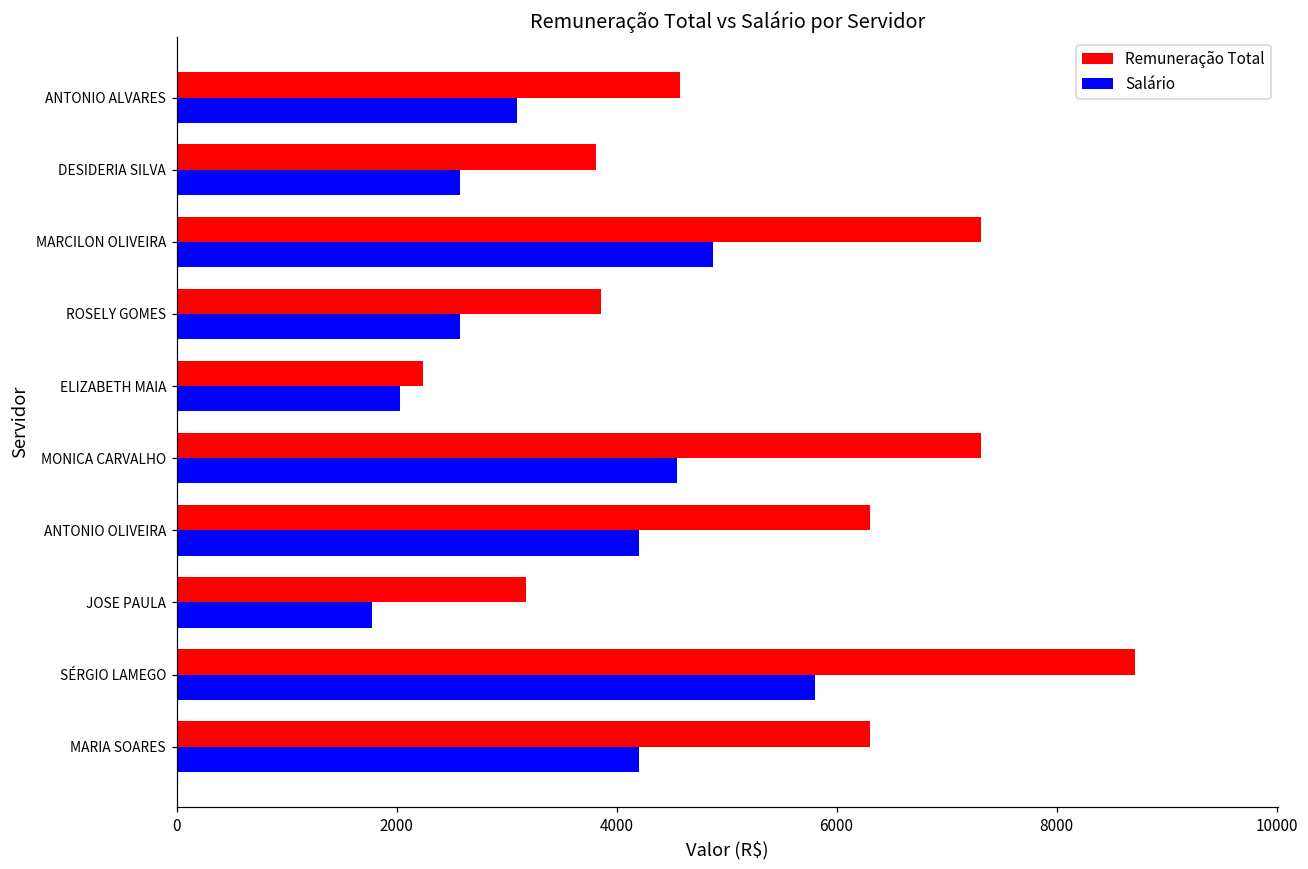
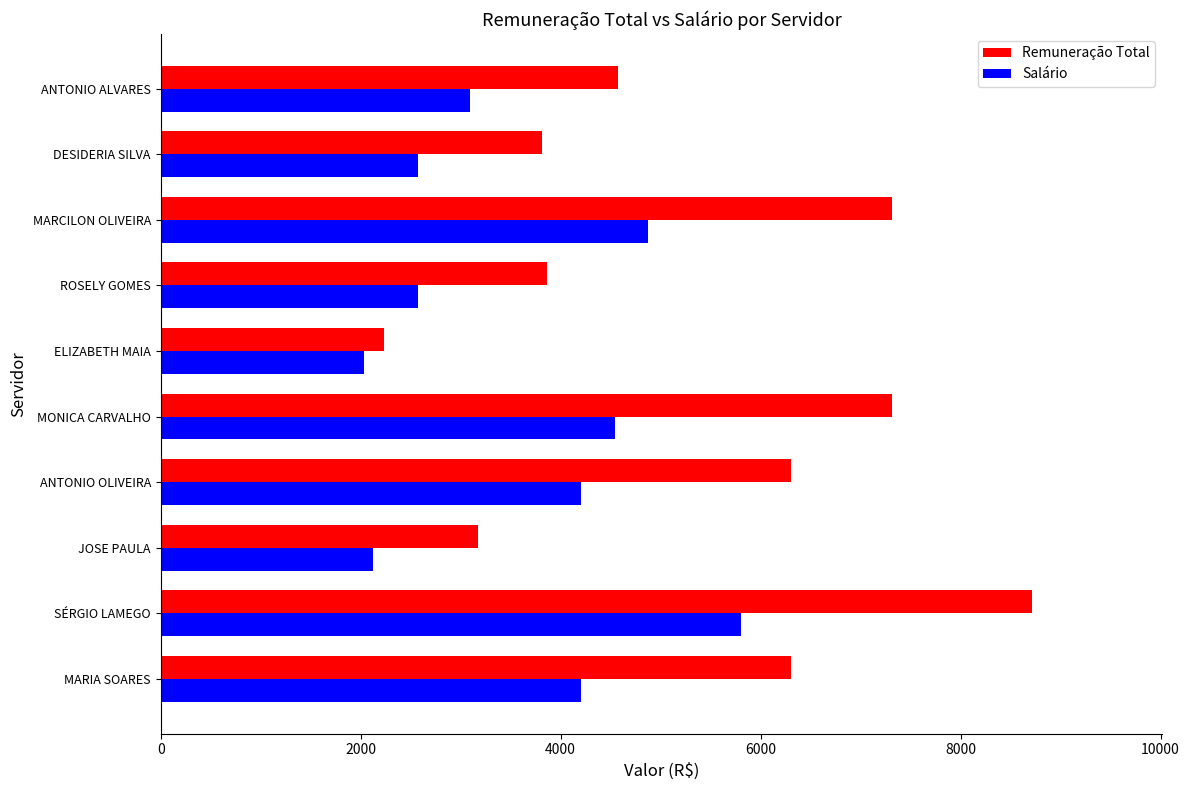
  {
    "Remuneração Total": {
      "ANTONIO ALVARES": 4600,
      "DESIDERIA SILVA": 3800,
      "MARCILON OLIVEIRA": 7300,
      "ROSELY GOMES": 3900,
      "ELIZABETH MAIA": 2200,
      "MONICA CARVALHO": 7300,
      "ANTONIO OLIVEIRA": 6300,
      "JOSE PAULA": 3200,
      "SÉRGIO LAMEGO": 8700,
      "MARIA SOARES": 6300
    },
    "Salário": {
      "ANTONIO ALVARES": 3100,
      "DESIDERIA SILVA": 2600,
      "MARCILON OLIVEIRA": 4900,
      "ROSELY GOMES": 2600,
      "ELIZABETH MAIA": 2000,
      "MONICA CARVALHO": 4500,
      "ANTONIO OLIVEIRA": 4200,
-     "JOSE PAULA": 1800,
+     "JOSE PAULA": 2100,
      "SÉRGIO LAMEGO": 5800,
      "MARIA SOARES": 4200
    }
  }
